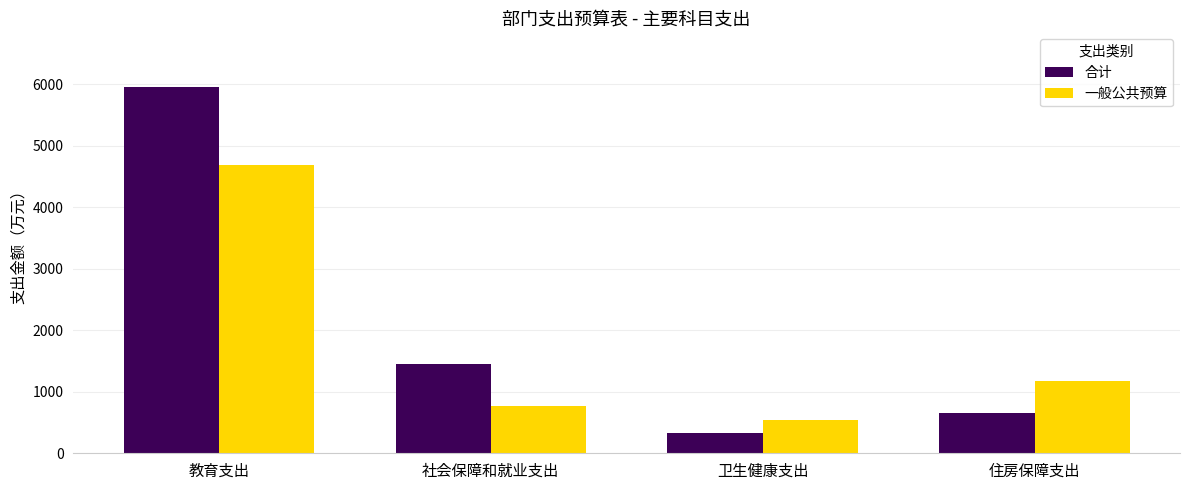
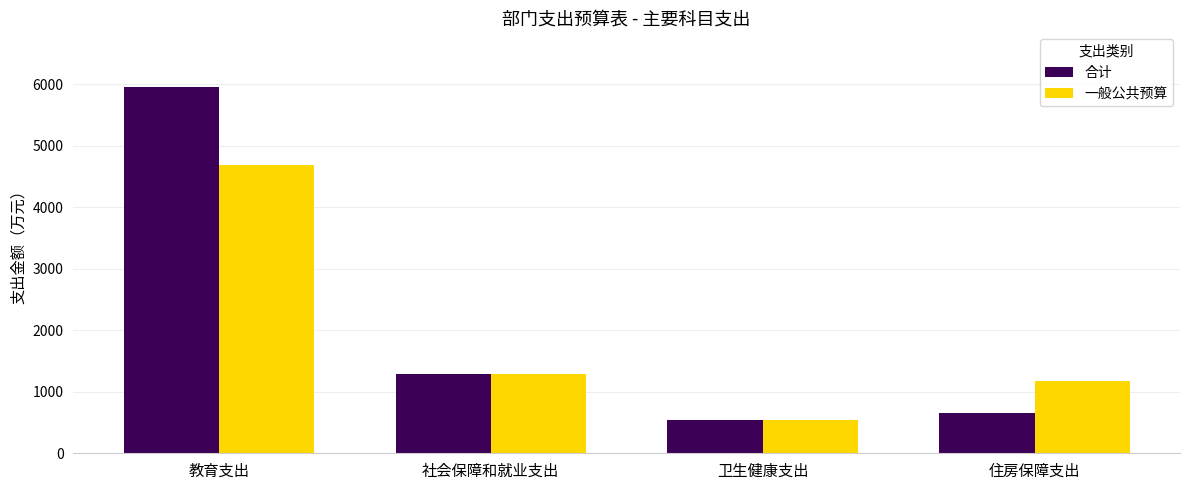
  {
    "合计": {
      "教育支出": 6000,
-     "社会保障和就业支出": 1400,
-     "卫生健康支出": 300,
+     "社会保障和就业支出": 1300,
+     "卫生健康支出": 500,
      "住房保障支出": 600
    },
    "一般公共预算": {
      "教育支出": 4700,
-     "社会保障和就业支出": 800,
+     "社会保障和就业支出": 1300,
      "卫生健康支出": 500,
      "住房保障支出": 1200
    }
  }
